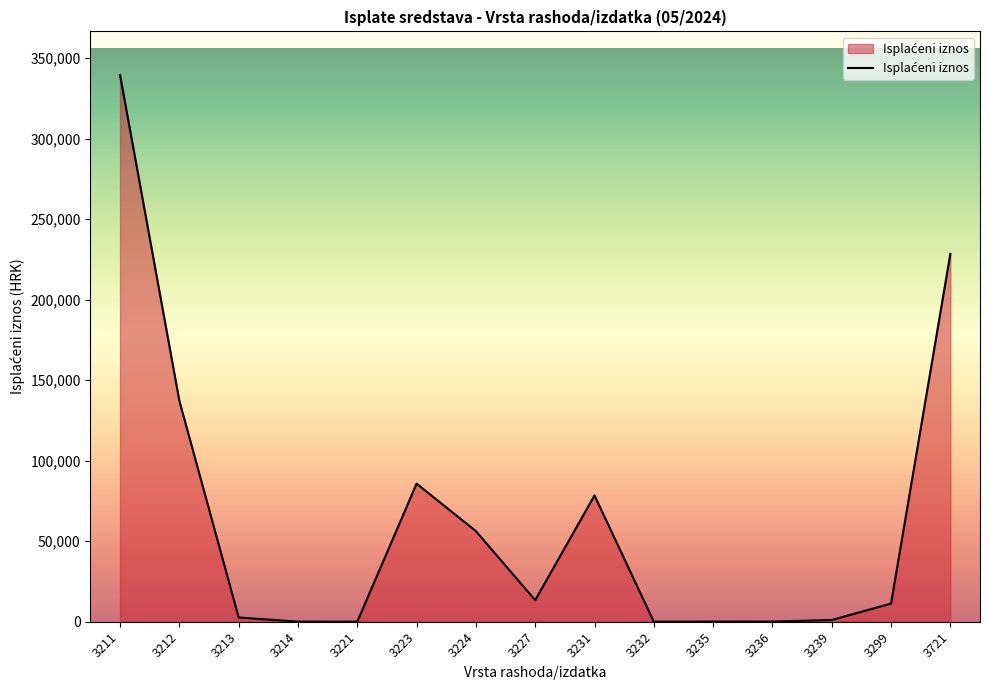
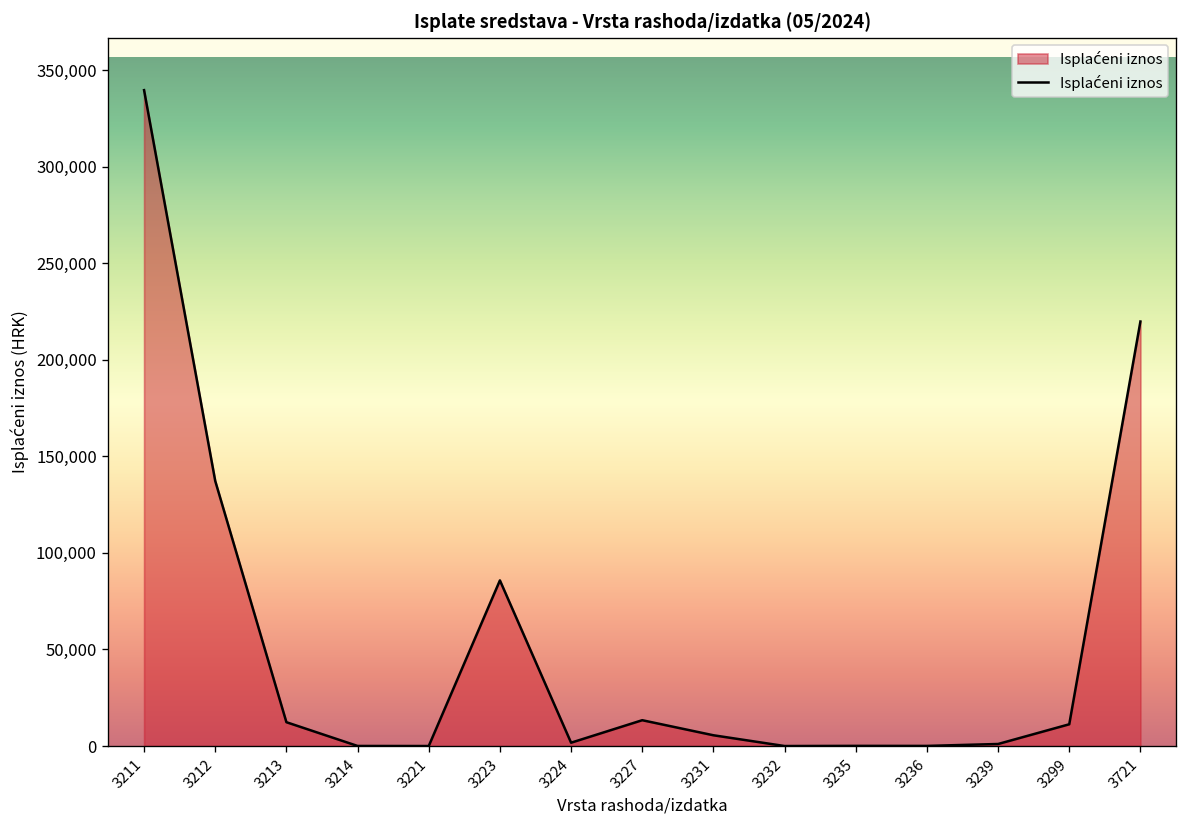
  {
    "3211": "340,000",
    "3212": "137,000",
-   "3213": "3,000",
+   "3213": "12,000",
    "3214": "0",
    "3221": "0",
    "3223": "86,000",
-   "3224": "56,000",
+   "3224": "2,000",
    "3227": "13,000",
-   "3231": "78,000",
+   "3231": "6,000",
    "3232": "0",
    "3235": "0",
    "3236": "0",
    "3239": "1,000",
    "3299": "11,000",
-   "3721": "229,000"
+   "3721": "220,000"
  }
